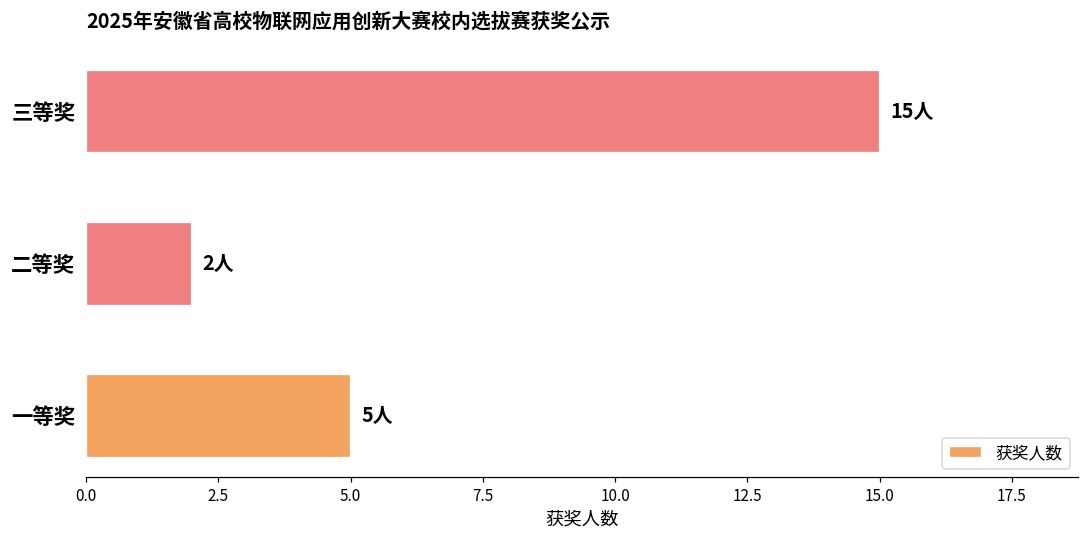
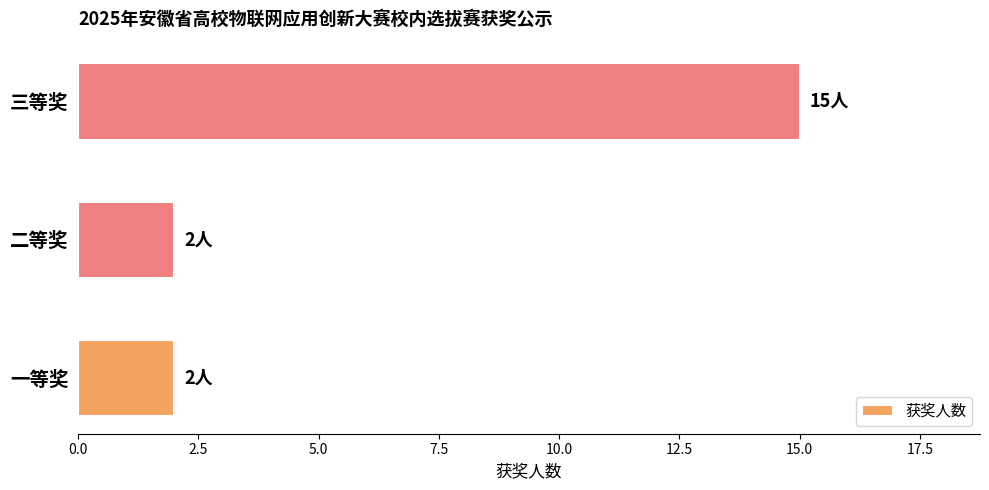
  {
    "三等奖": "15人",
    "二等奖": "2人",
-   "一等奖": "5人"
+   "一等奖": "2人"
  }
